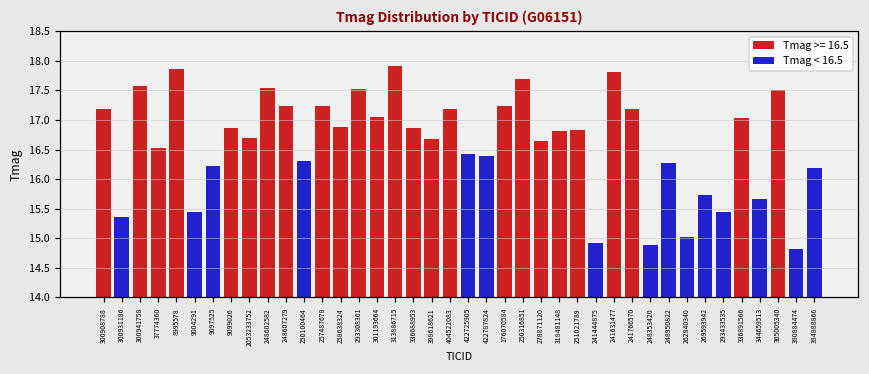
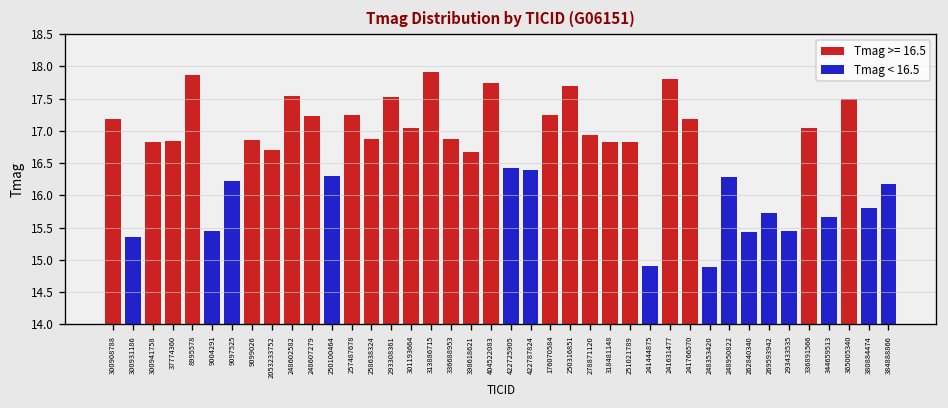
  {
    "Tmag >= 16.5": {
      "300908788": 17.2,
-     "300941758": 17.6,
-     "37774360": 16.5,
+     "300941758": 16.8,
+     "37774360": 16.9,
      "8995578": 17.9,
      "9099026": 16.9,
      "2053233752": 16.7,
      "248602582": 17.5,
      "248607279": 17.2,
      "257487678": 17.2,
      "258638324": 16.9,
      "293308361": 17.5,
      "301193664": 17.1,
      "313886715": 17.9,
      "336688953": 16.9,
      "398618621": 16.7,
-     "404522083": 17.2,
+     "404522083": 17.7,
      "176070584": 17.2,
      "250316851": 17.7,
-     "278871120": 16.7,
+     "278871120": 16.9,
      "318481148": 16.8,
      "251021789": 16.8,
      "241631477": 17.8,
      "241766570": 17.2,
      "336891566": 17.0,
      "365005340": 17.5
    },
    "Tmag < 16.5": {
      "300931186": 15.4,
      "9004291": 15.4,
      "9097525": 16.2,
      "250100464": 16.3,
      "422725905": 16.4,
      "422787824": 16.4,
      "241444875": 14.9,
      "248353420": 14.9,
      "248950822": 16.3,
-     "262840340": 15.0,
+     "262840340": 15.4,
      "269593942": 15.7,
      "293433535": 15.5,
      "344659513": 15.7,
-     "380884474": 14.8,
+     "380884474": 15.8,
      "384888866": 16.2
    }
  }
